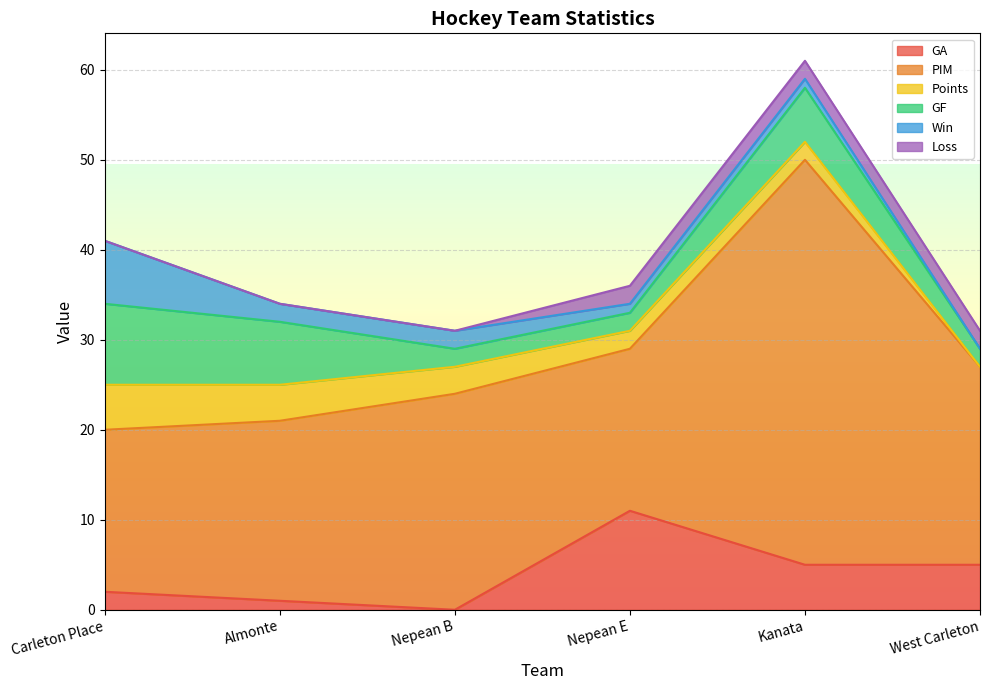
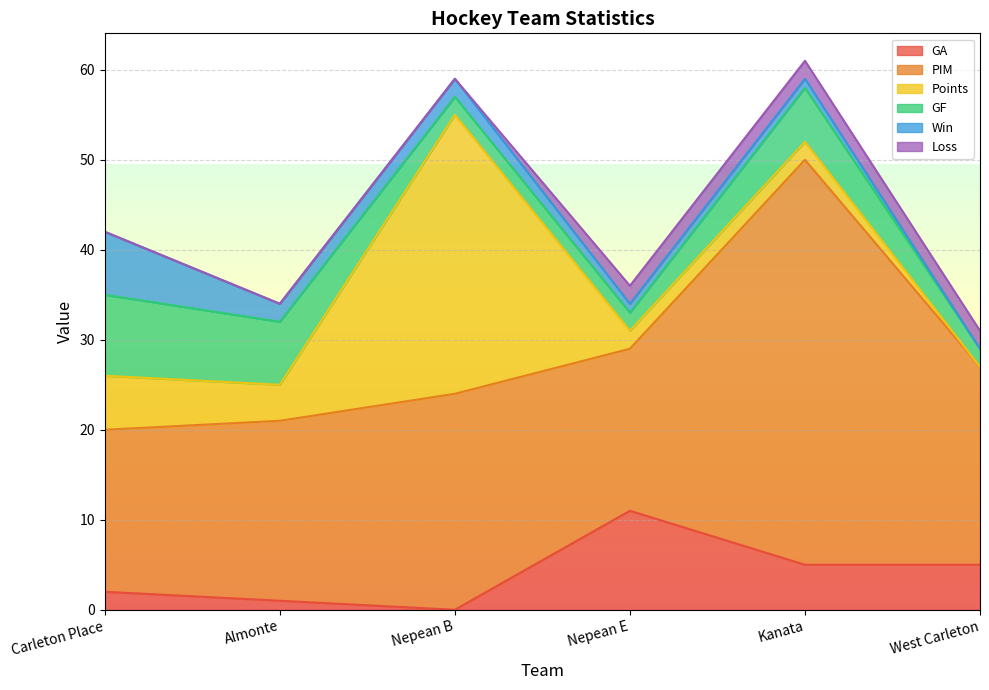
  {
    "Points": {
-     "Carleton Place": 5,
+     "Carleton Place": 6,
      "Almonte": 4,
-     "Nepean B": 3,
+     "Nepean B": 31,
      "Nepean E": 2,
      "Kanata": 2
    },
    "GF": {
      "Carleton Place": 9,
      "Almonte": 7,
      "Nepean B": 2,
      "Nepean E": 2,
      "Kanata": 6
    },
    "Win": {
      "Nepean E": 1,
      "Kanata": 1
    },
    "Loss": {
      "Nepean E": 2,
      "Kanata": 2,
      "West Carleton": 2
    }
  }
